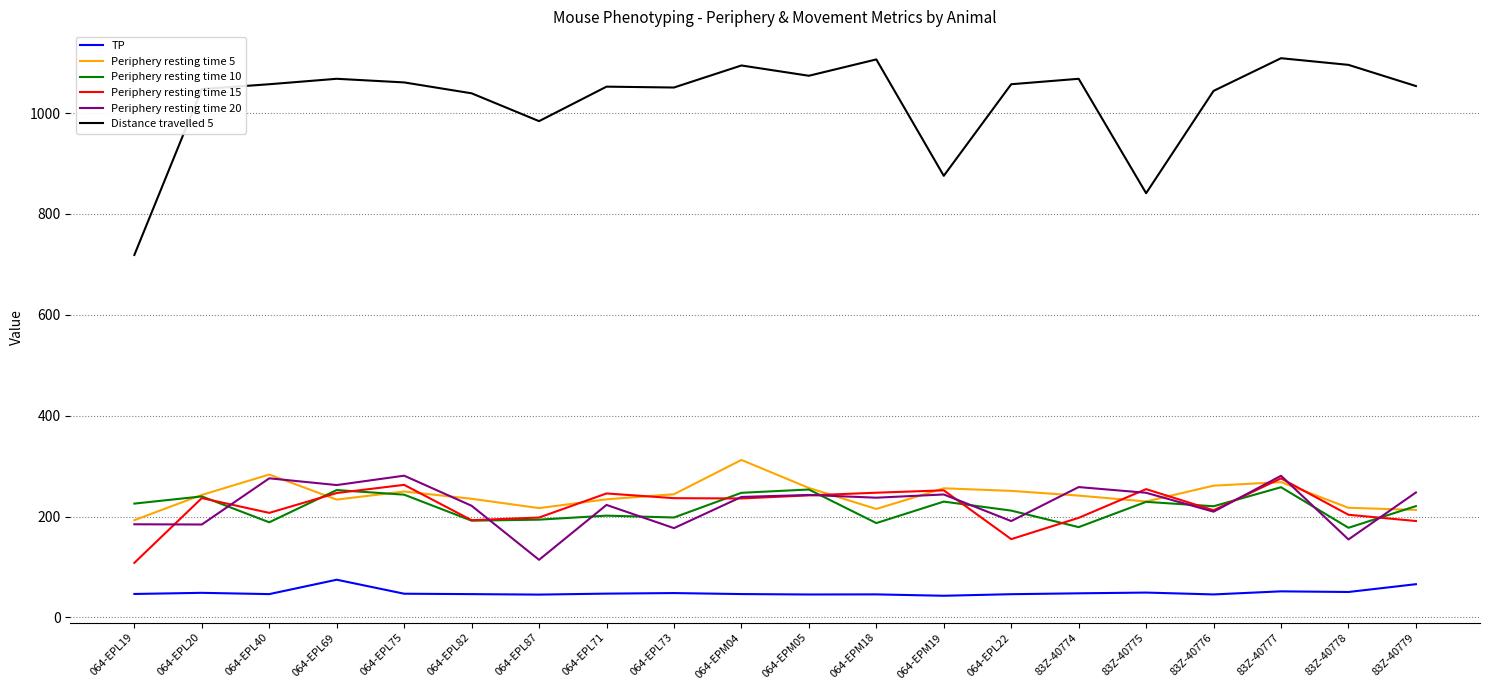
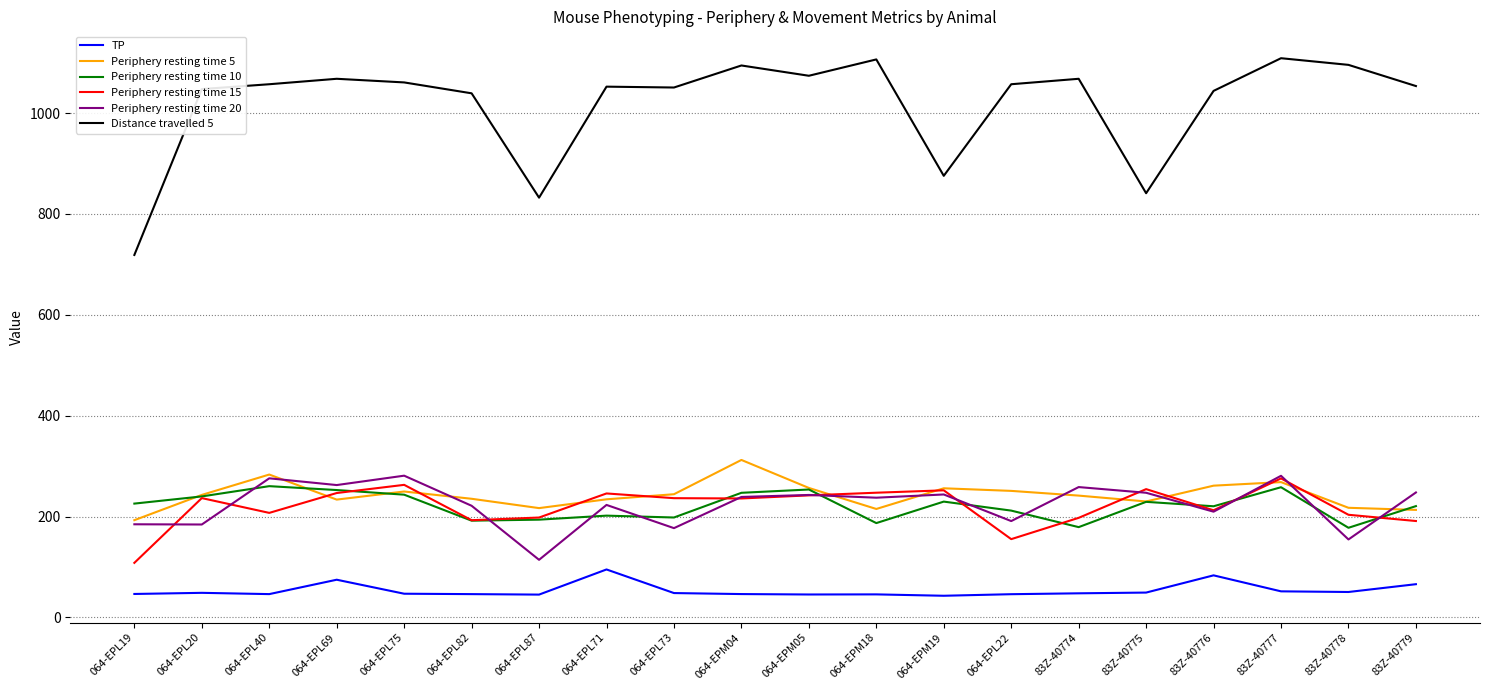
  {
    "TP": {
      "064-EPL19": 50,
      "064-EPL20": 50,
      "064-EPL40": 50,
      "064-EPL69": 70,
      "064-EPL75": 50,
      "064-EPL82": 50,
      "064-EPL87": 50,
-     "064-EPL71": 50,
+     "064-EPL71": 100,
      "064-EPL73": 50,
      "064-EPM04": 50,
      "064-EPM05": 50,
      "064-EPM18": 50,
      "064-EPM19": 40,
      "064-EPL22": 50,
      "83Z-40774": 50,
      "83Z-40775": 50,
-     "83Z-40776": 50,
+     "83Z-40776": 80,
      "83Z-40777": 50,
      "83Z-40778": 50,
      "83Z-40779": 70
    },
    "Periphery resting time 5": {
      "064-EPL19": 190,
      "064-EPL40": 280,
      "064-EPL69": 230,
      "064-EPL75": 250,
      "064-EPL82": 240,
      "064-EPL87": 220,
      "064-EPL71": 230,
      "064-EPL73": 240,
      "064-EPM04": 310,
      "064-EPM18": 220,
      "064-EPL22": 250,
      "83Z-40774": 240,
      "83Z-40776": 260,
      "83Z-40777": 270,
      "83Z-40778": 220,
      "83Z-40779": 210
    },
    "Periphery resting time 10": {
      "064-EPL19": 230,
-     "064-EPL40": 190,
+     "064-EPL40": 260,
      "064-EPL69": 250,
      "064-EPL75": 240,
      "064-EPL71": 200,
      "064-EPL73": 200,
      "064-EPM04": 250,
      "064-EPM18": 190,
      "064-EPM19": 230,
      "064-EPL22": 210,
      "83Z-40774": 180,
      "83Z-40776": 220,
      "83Z-40777": 260,
      "83Z-40778": 180,
      "83Z-40779": 220
    },
    "Periphery resting time 15": {
      "064-EPL19": 110,
      "064-EPL40": 210,
      "064-EPL69": 250,
      "064-EPL75": 260,
      "064-EPL71": 250,
      "064-EPL73": 240,
      "064-EPM18": 250,
      "064-EPL22": 160,
      "83Z-40774": 200,
      "83Z-40775": 250,
      "83Z-40777": 280,
      "83Z-40778": 200,
      "83Z-40779": 190
    },
    "Periphery resting time 20": {
      "064-EPL19": 180,
      "064-EPL20": 180,
      "064-EPL40": 280,
      "064-EPL69": 260,
      "064-EPL75": 280,
      "064-EPL82": 220,
      "064-EPL87": 110,
      "064-EPL71": 220,
      "064-EPL73": 180,
      "064-EPM18": 240,
      "064-EPM19": 240,
      "064-EPL22": 190,
      "83Z-40774": 260,
      "83Z-40775": 250,
      "83Z-40777": 280,
      "83Z-40778": 150,
      "83Z-40779": 250
    },
    "Distance travelled 5": {
      "064-EPL19": 720,
      "064-EPL40": 1060,
      "064-EPL69": 1070,
      "064-EPL75": 1060,
      "064-EPL82": 1040,
-     "064-EPL87": 980,
+     "064-EPL87": 830,
      "064-EPL71": 1050,
      "064-EPL73": 1050,
      "064-EPM04": 1090,
      "064-EPM05": 1070,
      "064-EPM18": 1110,
      "064-EPM19": 880,
      "064-EPL22": 1060,
      "83Z-40774": 1070,
      "83Z-40775": 840,
      "83Z-40776": 1040,
      "83Z-40777": 1110,
      "83Z-40778": 1100,
      "83Z-40779": 1050
    }
  }
